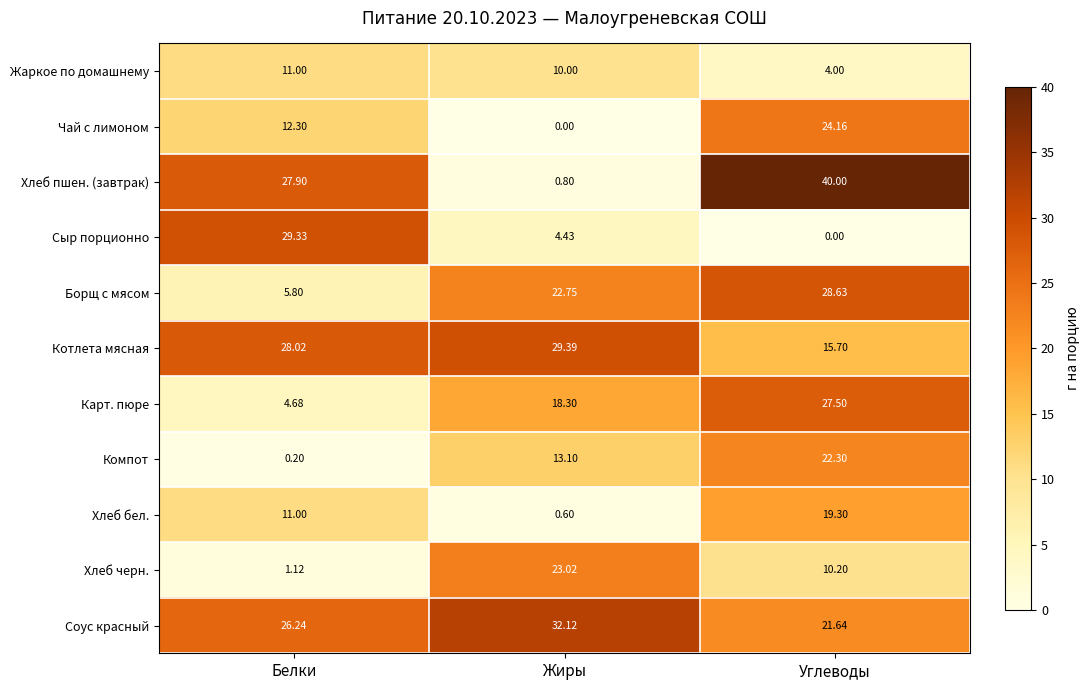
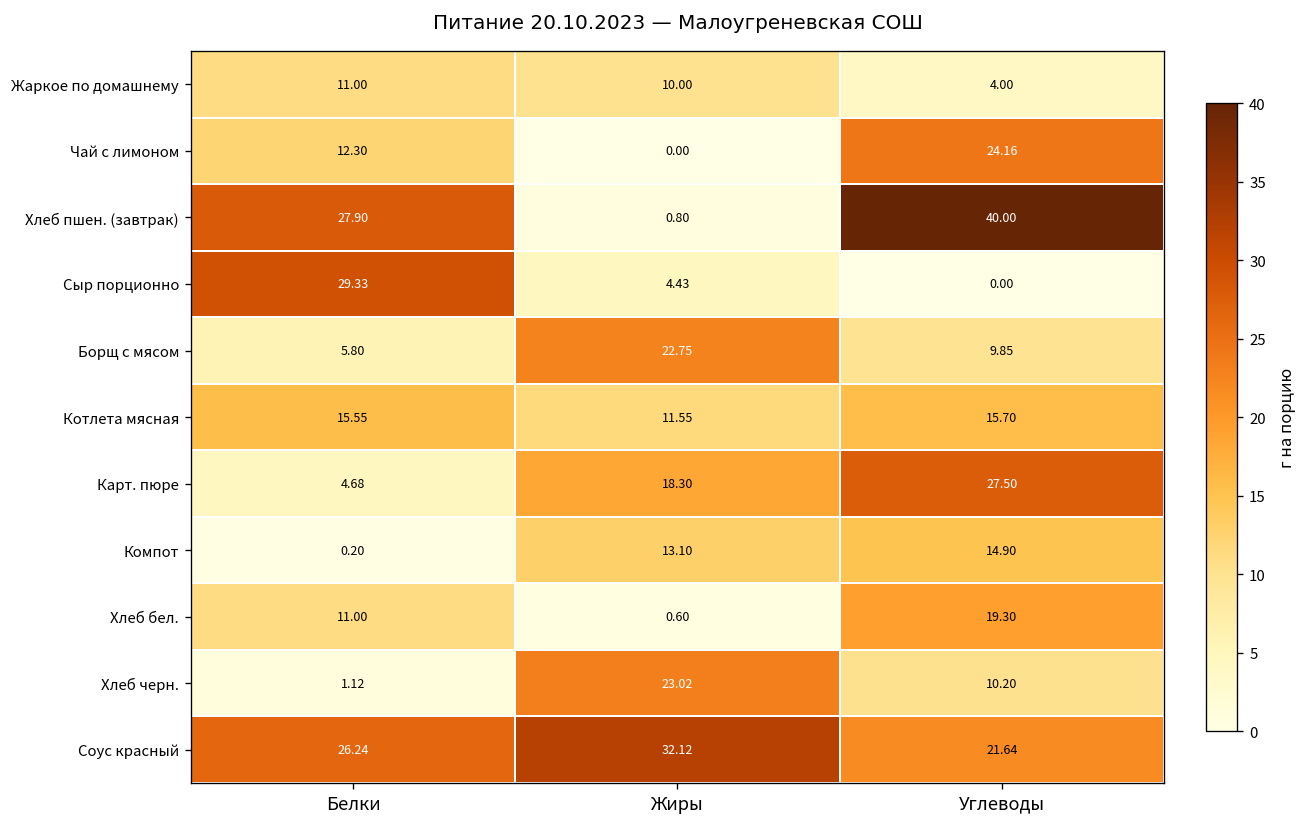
  {
    "Жаркое по домашнему": {
      "Белки": 11.00,
      "Жиры": 10.00,
      "Углеводы": 4.00
    },
    "Чай с лимоном": {
      "Белки": 12.30,
      "Жиры": 0.00,
      "Углеводы": 24.16
    },
    "Хлеб пшен. (завтрак)": {
      "Белки": 27.90,
      "Жиры": 0.80,
      "Углеводы": 40.00
    },
    "Сыр порционно": {
      "Белки": 29.33,
      "Жиры": 4.43,
      "Углеводы": 0.00
    },
    "Борщ с мясом": {
      "Белки": 5.80,
      "Жиры": 22.75,
-     "Углеводы": 28.63
+     "Углеводы": 9.85
    },
    "Котлета мясная": {
-     "Белки": 28.02,
-     "Жиры": 29.39,
+     "Белки": 15.55,
+     "Жиры": 11.55,
      "Углеводы": 15.70
    },
    "Карт. пюре": {
      "Белки": 4.68,
      "Жиры": 18.30,
      "Углеводы": 27.50
    },
    "Компот": {
      "Белки": 0.20,
      "Жиры": 13.10,
-     "Углеводы": 22.30
+     "Углеводы": 14.90
    },
    "Хлеб бел.": {
      "Белки": 11.00,
      "Жиры": 0.60,
      "Углеводы": 19.30
    },
    "Хлеб черн.": {
      "Белки": 1.12,
      "Жиры": 23.02,
      "Углеводы": 10.20
    },
    "Соус красный": {
      "Белки": 26.24,
      "Жиры": 32.12,
      "Углеводы": 21.64
    }
  }
